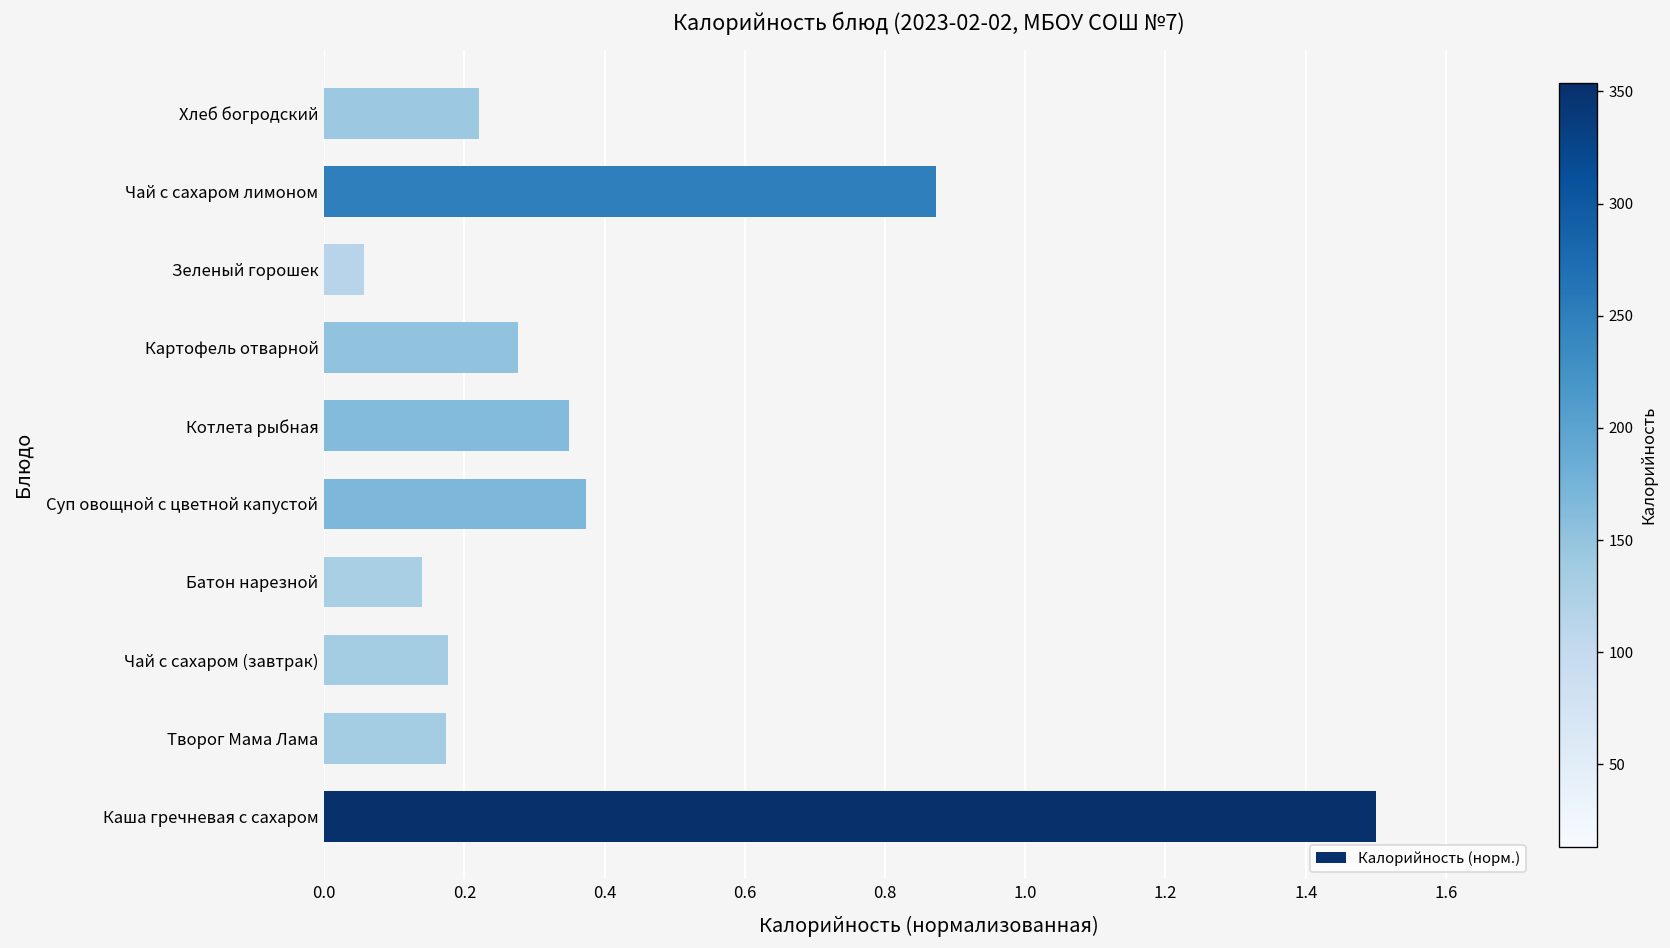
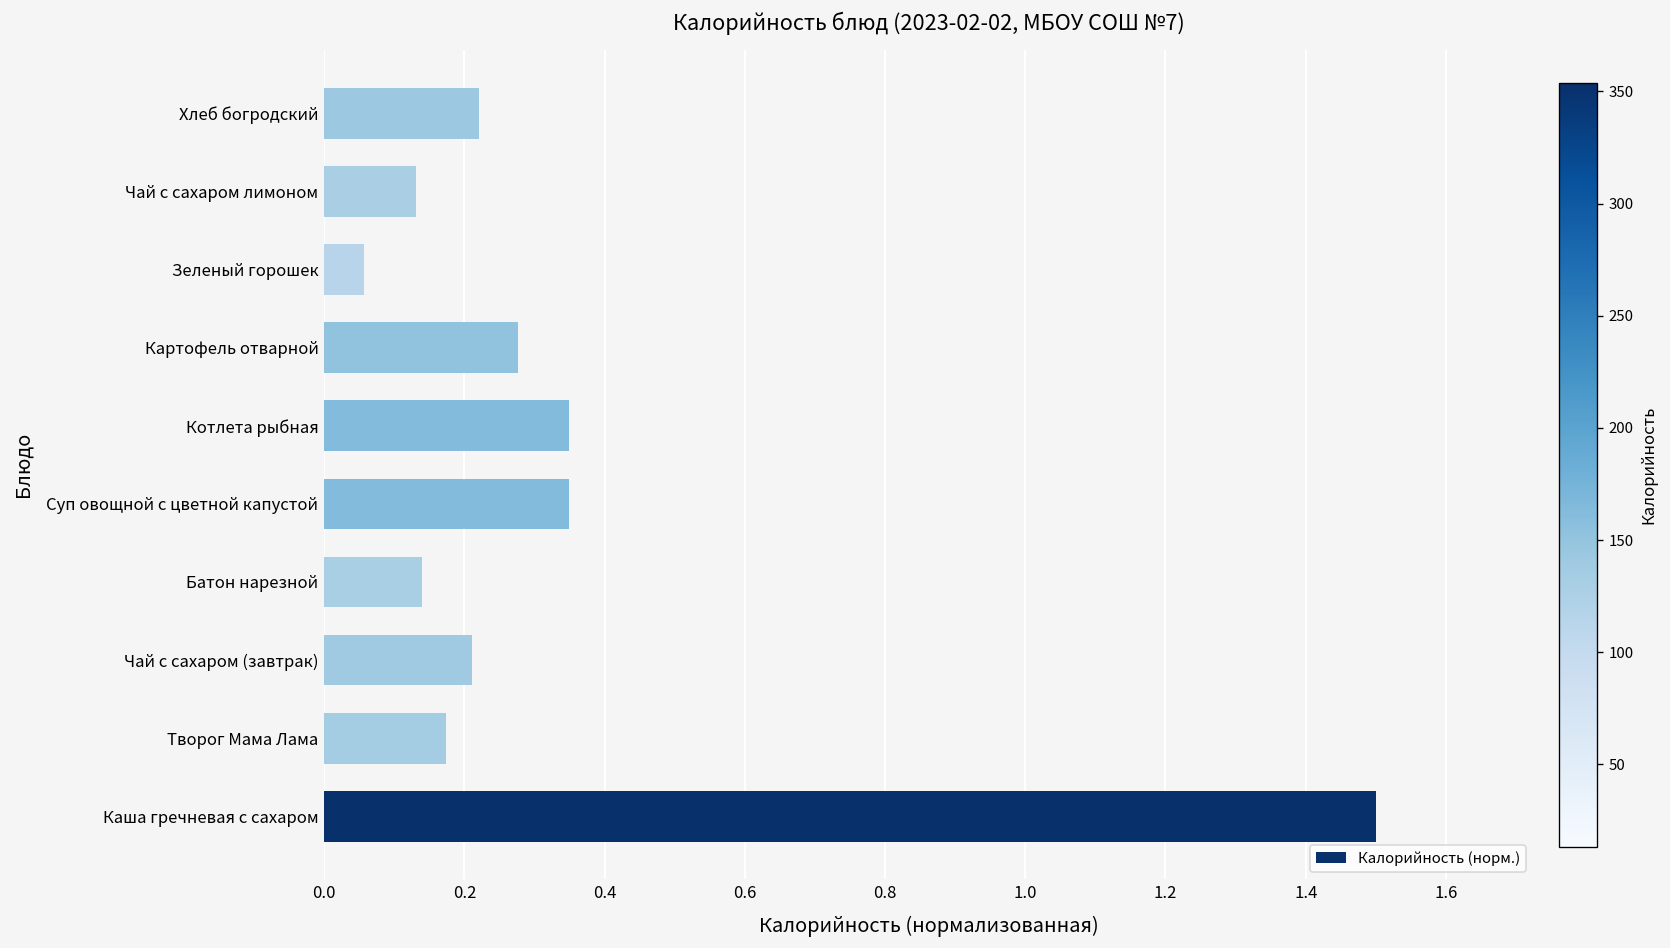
  {
    "Хлеб богродский": 0.22,
-   "Чай с сахаром лимоном": 0.87,
+   "Чай с сахаром лимоном": 0.13,
    "Зеленый горошек": 0.06,
    "Картофель отварной": 0.28,
    "Котлета рыбная": 0.35,
-   "Суп овощной с цветной капустой": 0.37,
+   "Суп овощной с цветной капустой": 0.35,
    "Батон нарезной": 0.14,
-   "Чай с сахаром (завтрак)": 0.18,
+   "Чай с сахаром (завтрак)": 0.21,
    "Творог Мама Лама": 0.17,
    "Каша гречневая с сахаром": 1.50
  }
